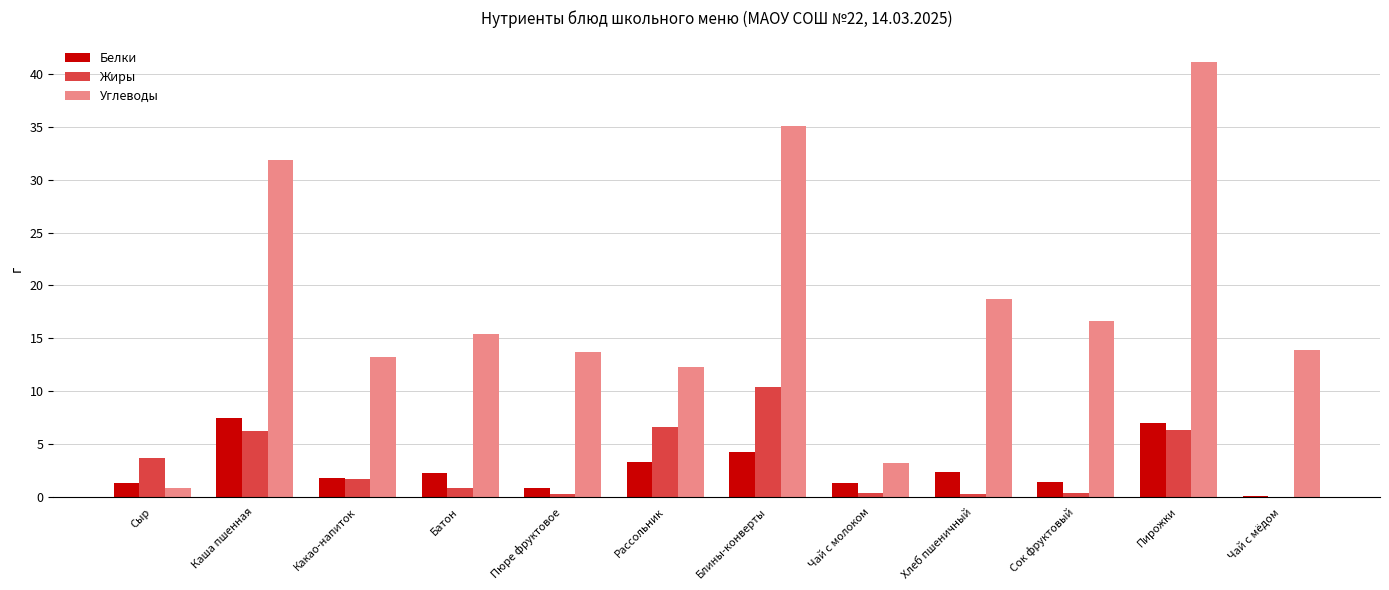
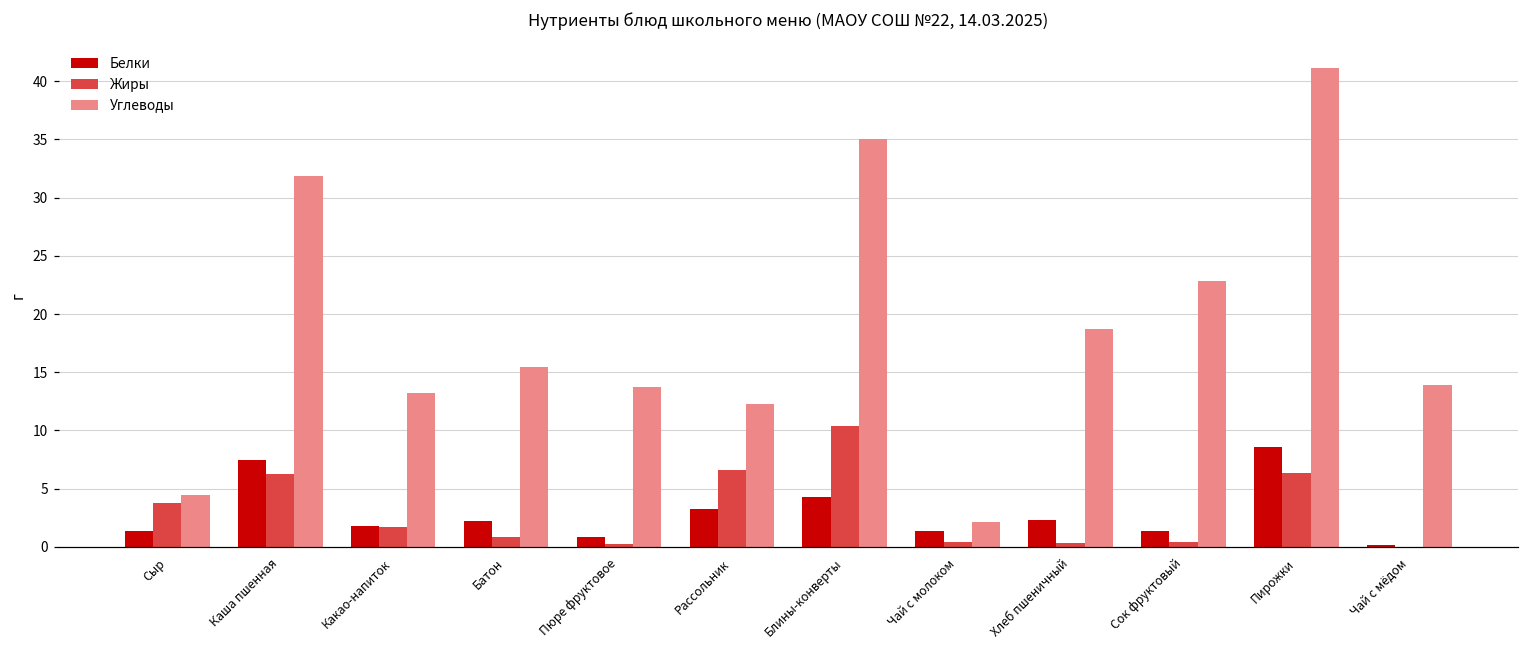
  {
    "Белки": {
      "Сыр": 1.4,
      "Каша пшенная": 7.5,
      "Какао-напиток": 1.8,
      "Батон": 2.3,
      "Пюре фруктовое": 0.9,
      "Рассольник": 3.3,
      "Блины-конверты": 4.2,
      "Чай с молоком": 1.4,
      "Хлеб пшеничный": 2.3,
      "Сок фруктовый": 1.4,
-     "Пирожки": 7.0
+     "Пирожки": 8.6
    },
    "Жиры": {
      "Сыр": 3.7,
      "Каша пшенная": 6.2,
      "Какао-напиток": 1.7,
      "Батон": 0.9,
      "Пюре фруктовое": 0.3,
      "Рассольник": 6.6,
      "Блины-конверты": 10.4,
      "Чай с молоком": 0.4,
      "Хлеб пшеничный": 0.3,
      "Сок фруктовый": 0.4,
      "Пирожки": 6.4,
      "Чай с мёдом": 0.0
    },
    "Углеводы": {
-     "Сыр": 0.9,
+     "Сыр": 4.5,
      "Каша пшенная": 31.9,
      "Какао-напиток": 13.2,
      "Батон": 15.4,
      "Пюре фруктовое": 13.8,
      "Рассольник": 12.3,
      "Блины-конверты": 35.1,
-     "Чай с молоком": 3.2,
+     "Чай с молоком": 2.1,
      "Хлеб пшеничный": 18.7,
-     "Сок фруктовый": 16.6,
+     "Сок фруктовый": 22.8,
      "Пирожки": 41.1,
      "Чай с мёдом": 13.9
    }
  }
